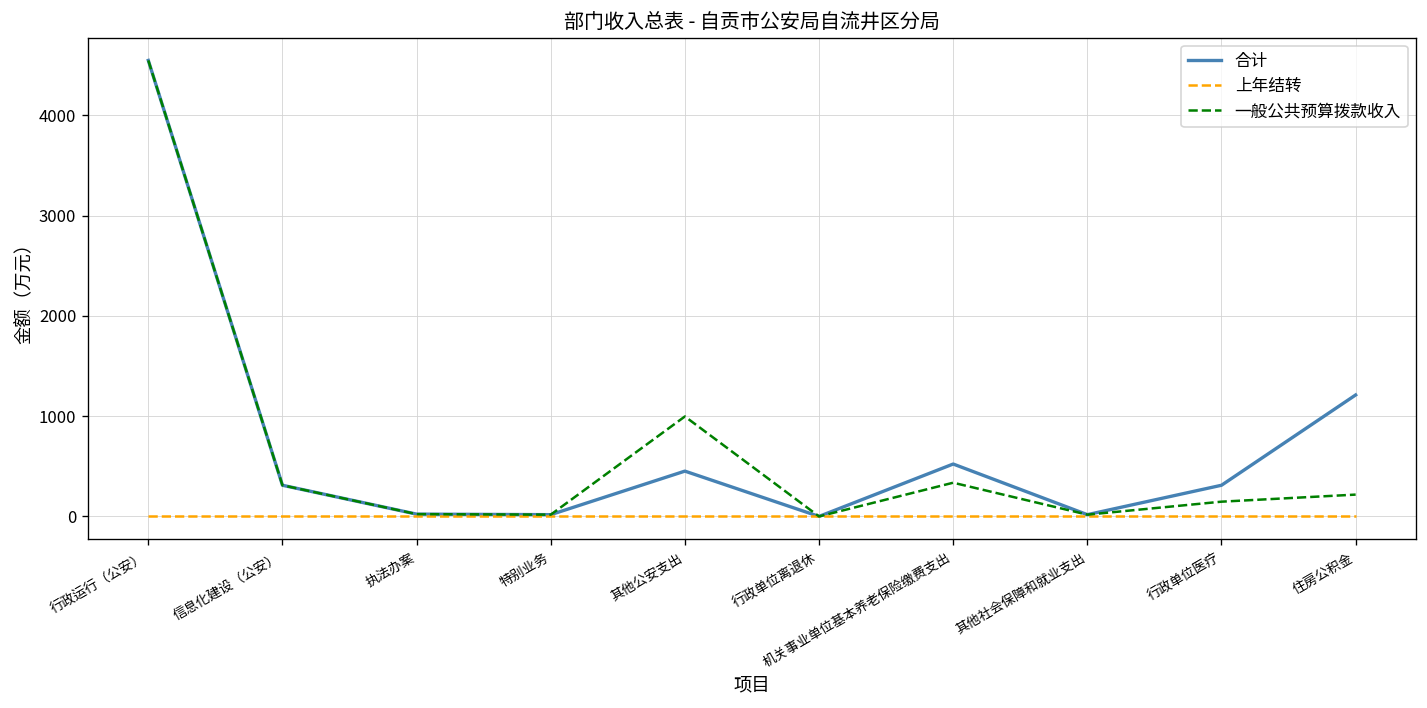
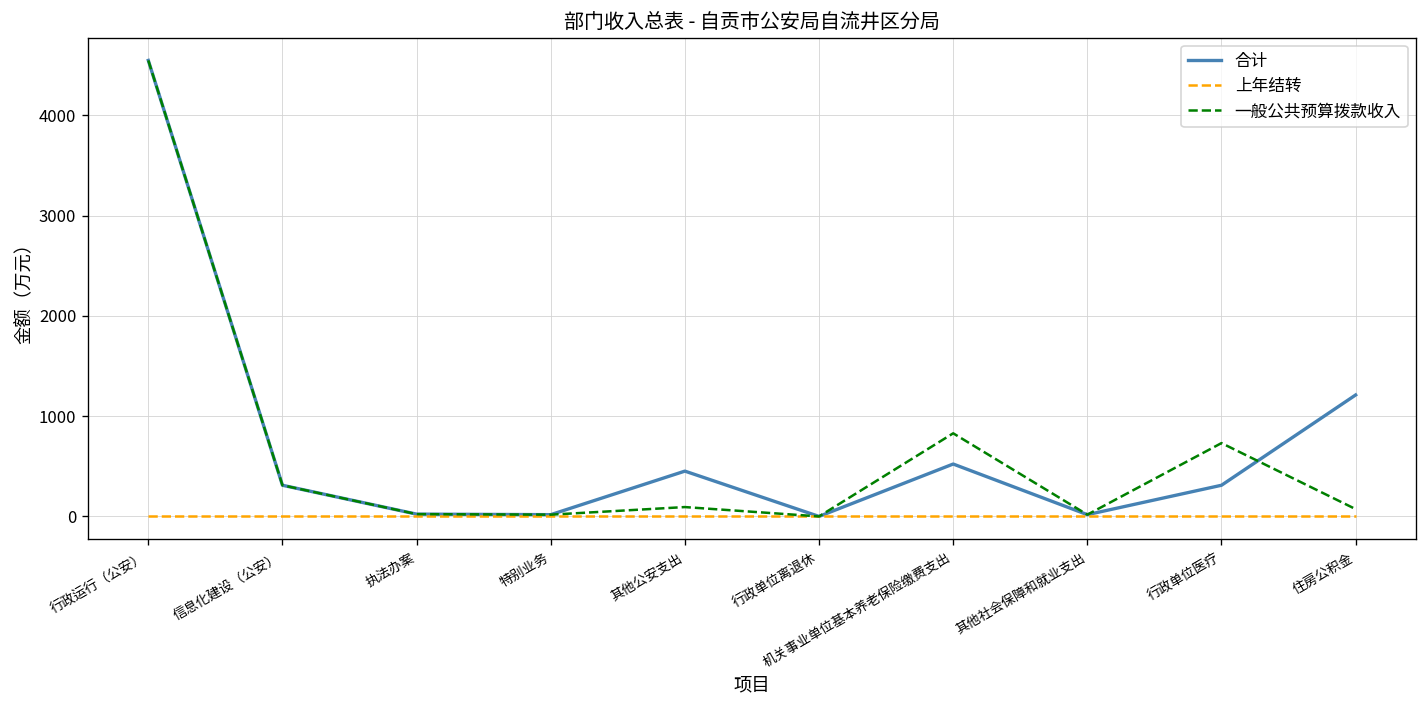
  {
    "合计": {
      "其他公安支出": 500,
      "机关事业单位基本养老保险缴费支出": 500,
      "行政单位医疗": 300,
      "住房公积金": 1200
    },
    "上年结转": {
      "行政运行（公安）": 0,
      "信息化建设（公安）": 0,
      "其他公安支出": 0,
      "机关事业单位基本养老保险缴费支出": 0,
      "行政单位医疗": 0,
      "住房公积金": 0
    },
    "一般公共预算拨款收入": {
-     "其他公安支出": 1000,
-     "机关事业单位基本养老保险缴费支出": 300,
-     "行政单位医疗": 100,
-     "住房公积金": 200
+     "其他公安支出": 100,
+     "机关事业单位基本养老保险缴费支出": 800,
+     "行政单位医疗": 700,
+     "住房公积金": 100
    }
  }
